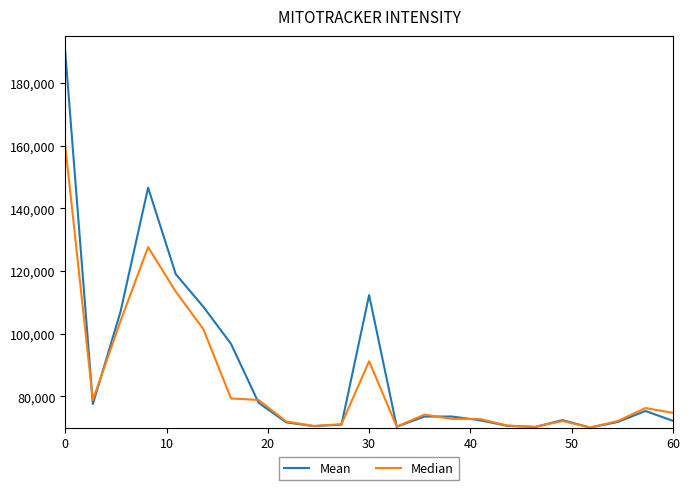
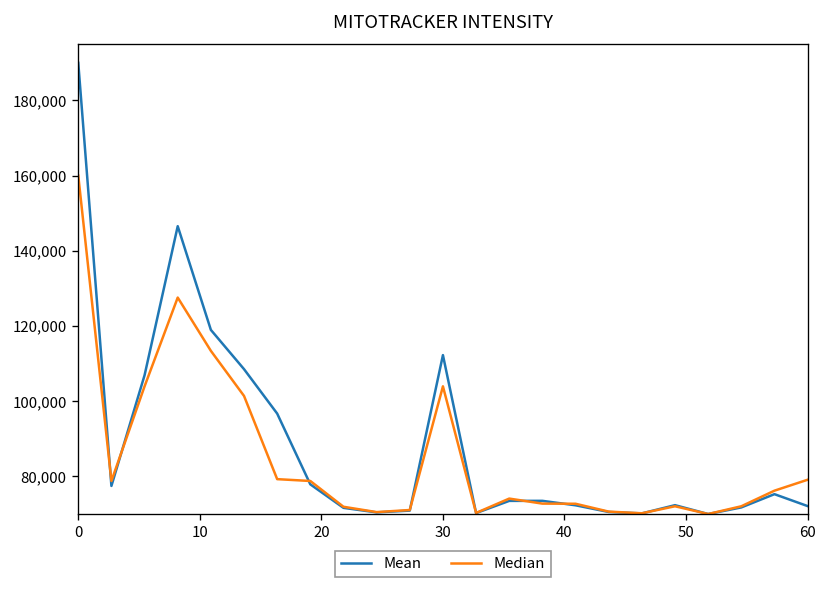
  {
    "Mean": {
      "0": "190,000",
      "30": "112,000",
      "60": "72,000"
    },
    "Median": {
      "0": "160,000",
-     "30": "91,000",
-     "60": "75,000"
+     "30": "104,000",
+     "60": "79,000"
    }
  }
